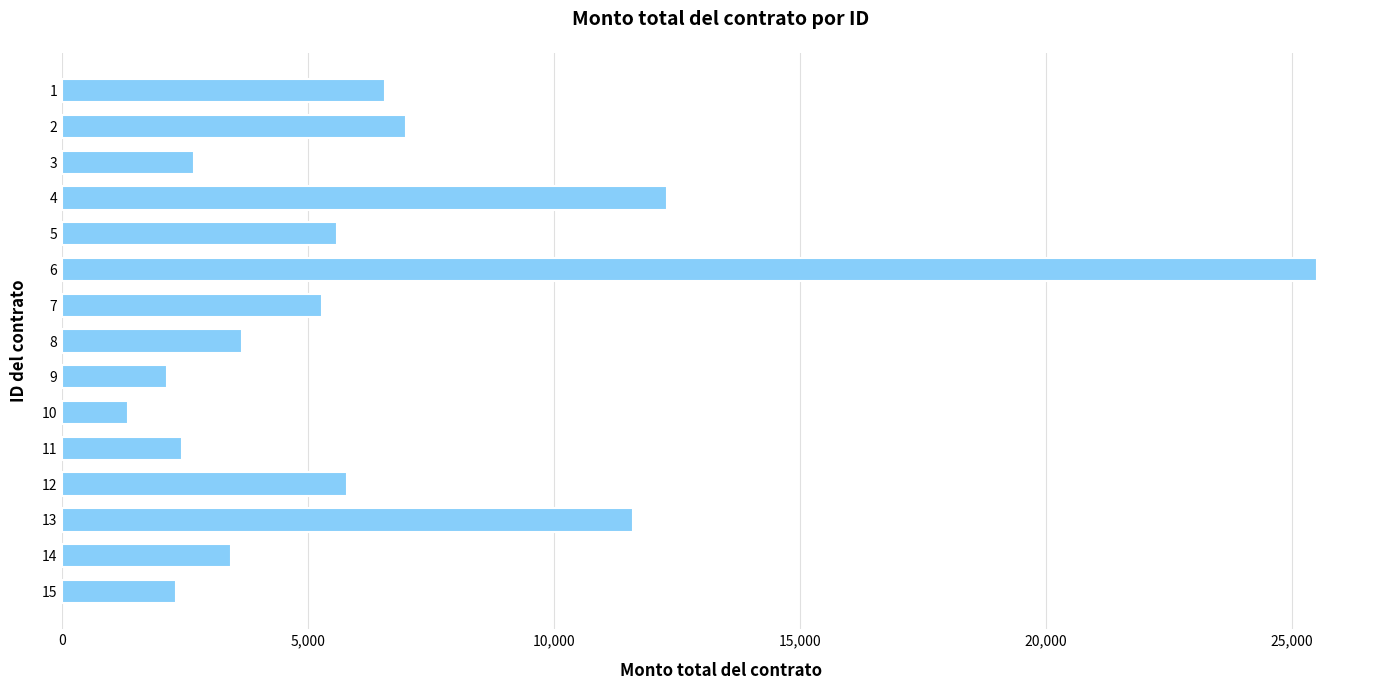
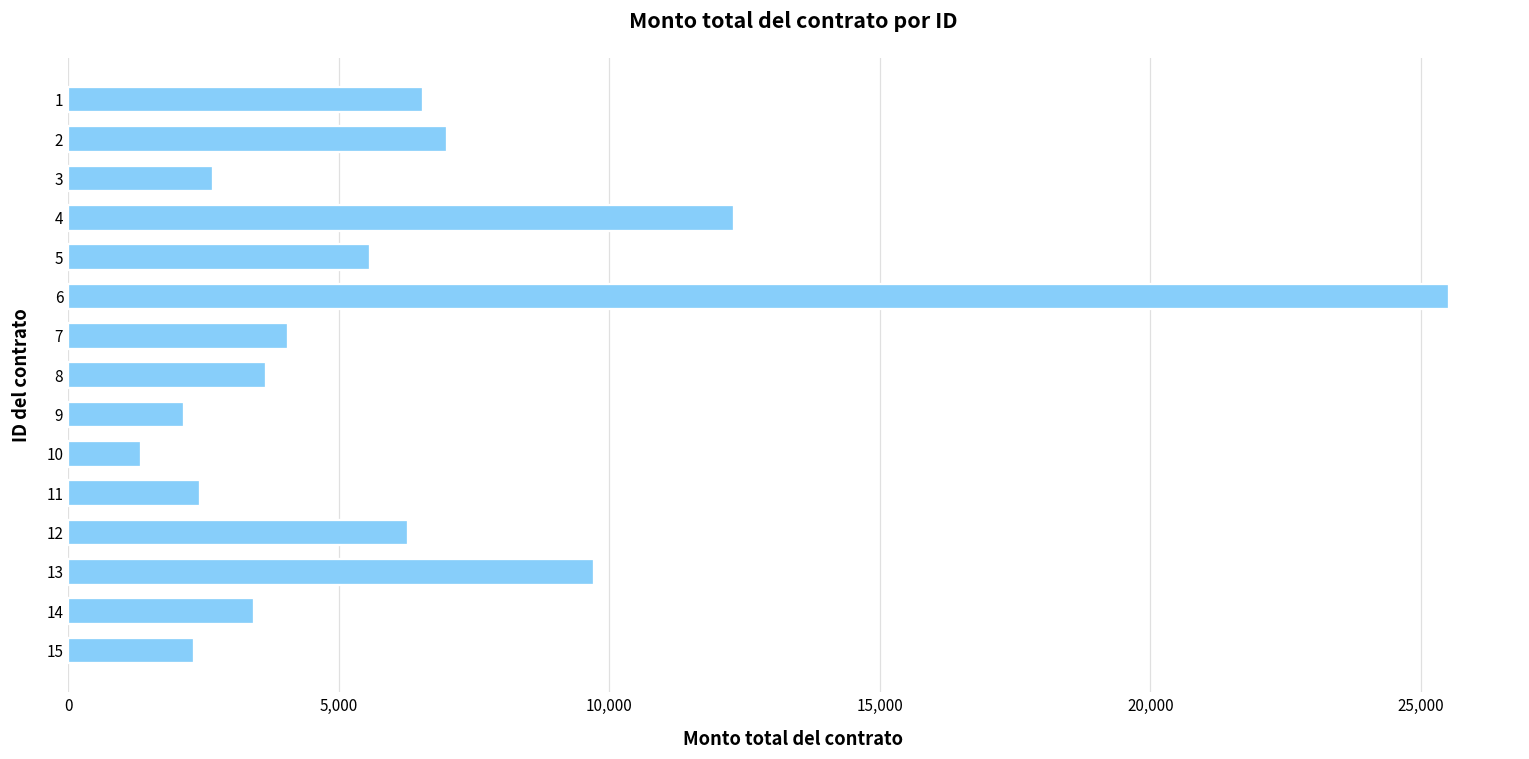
  {
    "1": "6,600",
    "2": "7,000",
    "3": "2,700",
    "4": "12,300",
    "5": "5,600",
    "6": "25,500",
-   "7": "5,300",
+   "7": "4,100",
    "8": "3,700",
    "9": "2,100",
    "10": "1,300",
    "11": "2,400",
-   "12": "5,800",
-   "13": "11,600",
+   "12": "6,300",
+   "13": "9,700",
    "14": "3,400",
    "15": "2,300"
  }
